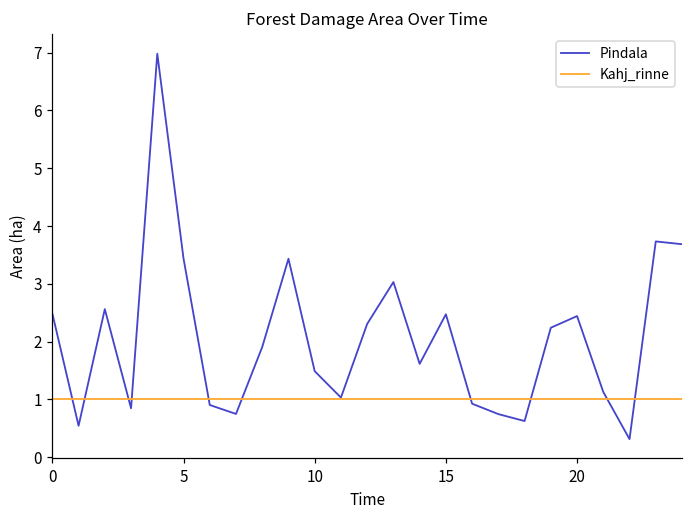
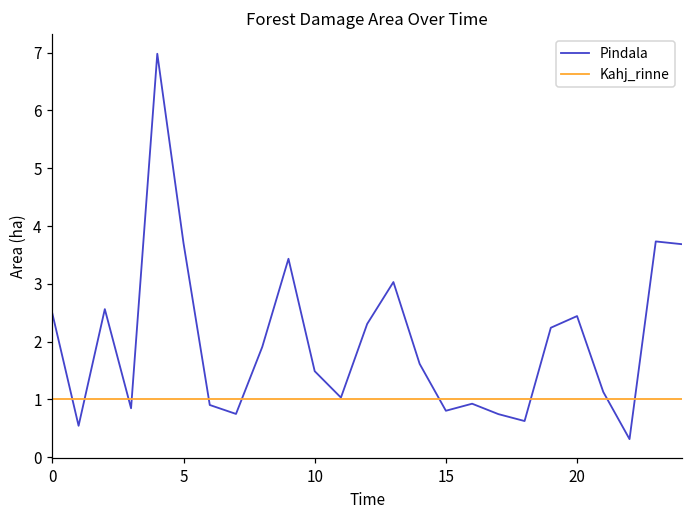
  {
    "Pindala": {
      "0": 2.5,
-     "5": 3.4,
+     "5": 3.7,
      "10": 1.5,
-     "15": 2.5,
+     "15": 0.8,
      "20": 2.4
    },
    "Kahj_rinne": {
      "0": 1.0,
      "5": 1.0,
      "10": 1.0,
      "15": 1.0,
      "20": 1.0
    }
  }
